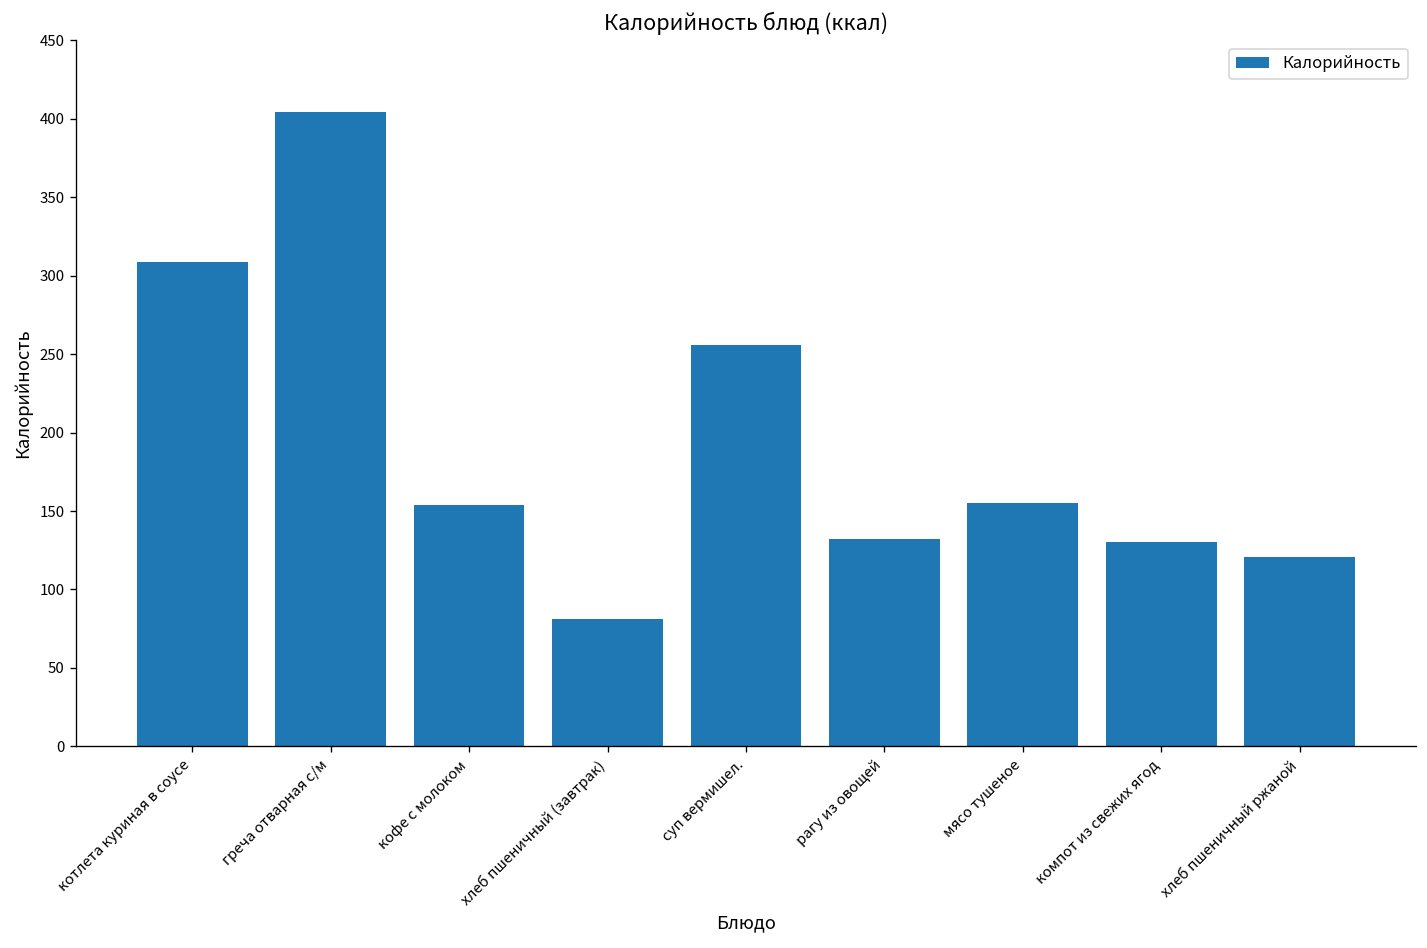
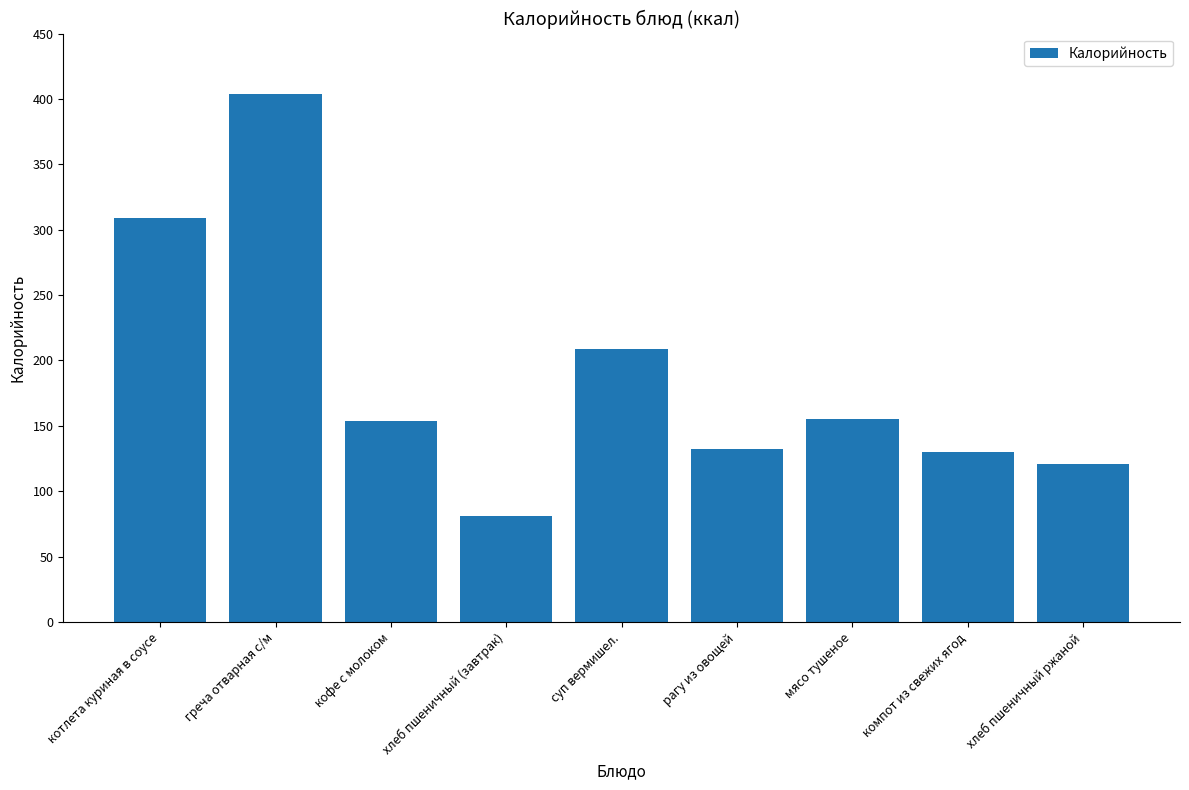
  {
    "котлета куриная в соусе": 309,
    "греча отварная с/м": 404,
    "кофе с молоком": 154,
    "хлеб пшеничный (завтрак)": 81,
-   "суп вермишел.": 256,
+   "суп вермишел.": 209,
    "рагу из овощей": 132,
    "мясо тушеное": 155,
    "компот из свежих ягод": 130,
    "хлеб пшеничный ржаной": 121
  }
